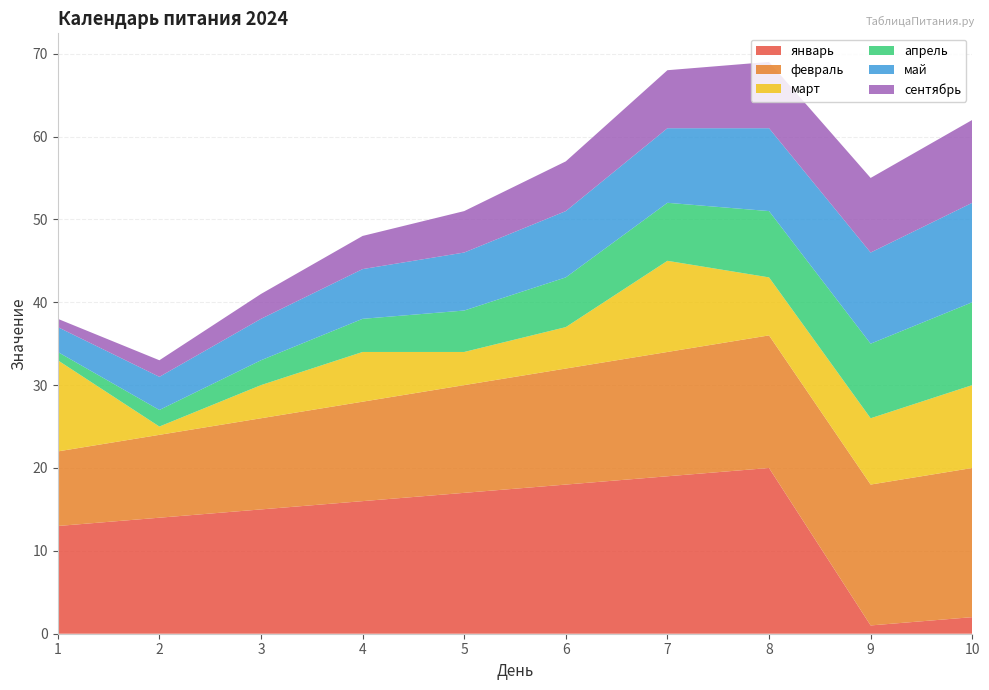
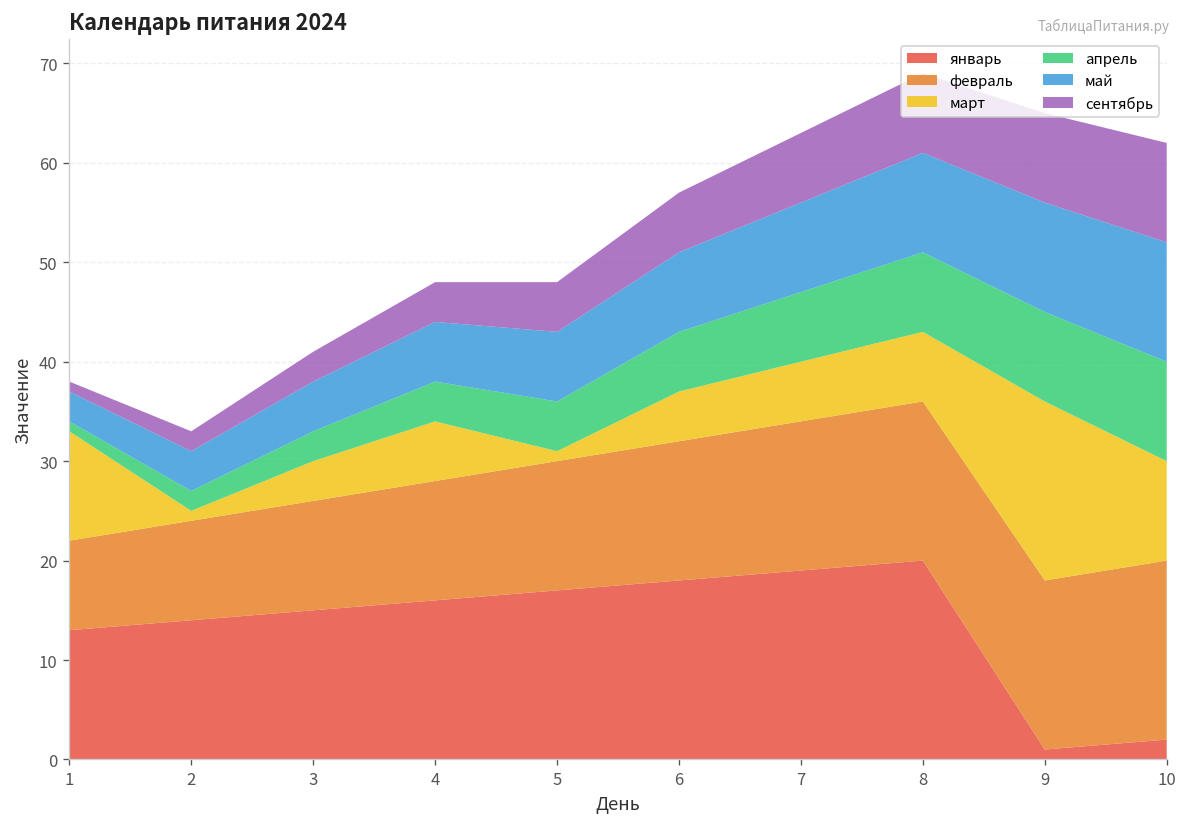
  {
    "март": {
      "1": 11,
      "2": 1,
      "3": 4,
      "4": 6,
-     "5": 4,
+     "5": 1,
      "6": 5,
-     "7": 11,
+     "7": 6,
      "8": 7,
-     "9": 8,
+     "9": 18,
      "10": 10
    },
    "апрель": {
      "1": 1,
      "2": 2,
      "3": 3,
      "4": 4,
      "5": 5,
      "6": 6,
      "7": 7,
      "8": 8,
      "9": 9,
      "10": 10
    },
    "май": {
      "1": 3,
      "2": 4,
      "3": 5,
      "4": 6,
      "5": 7,
      "6": 8,
      "7": 9,
      "8": 10,
      "9": 11,
      "10": 12
    },
    "сентябрь": {
      "1": 1,
      "2": 2,
      "3": 3,
      "4": 4,
      "5": 5,
      "6": 6,
      "7": 7,
      "10": 10
    }
  }
